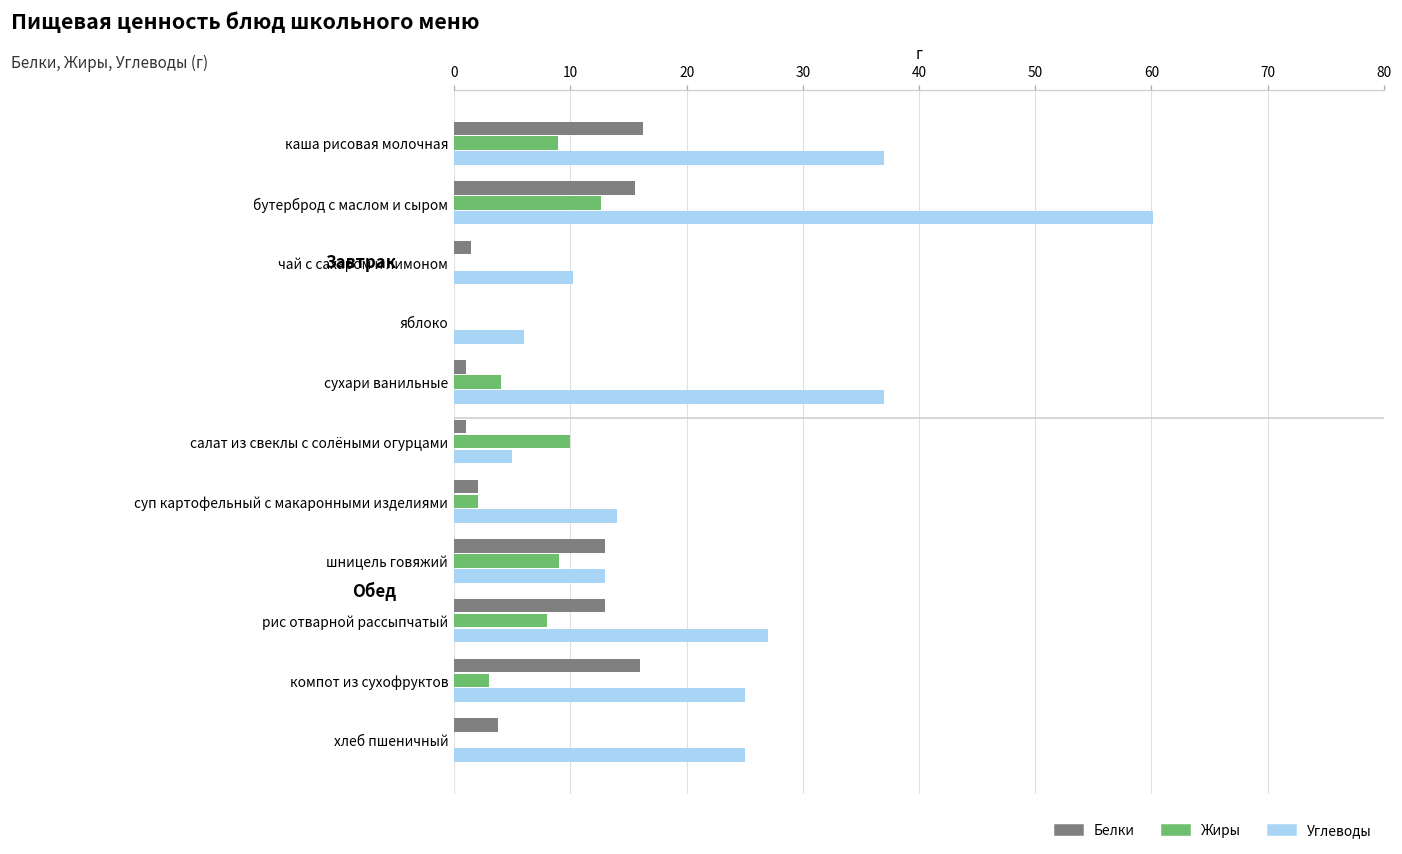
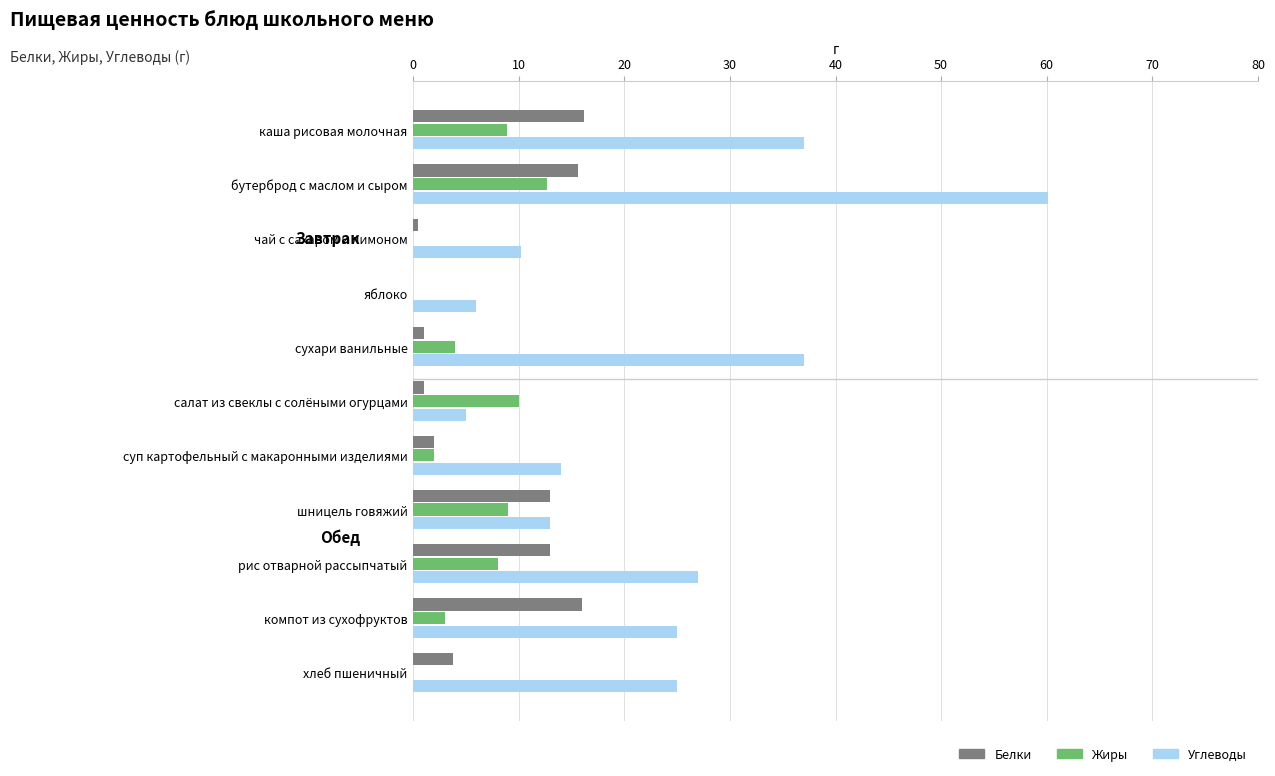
  {
    "Белки": {
      "каша рисовая молочная": 16.2,
      "бутерброд с маслом и сыром": 15.6,
-     "чай с сахаром и лимоном": 1.5,
+     "чай с сахаром и лимоном": 0.4,
      "яблоко": 0.0,
      "сухари ванильные": 1.0,
      "салат из свеклы с солёными огурцами": 1.0,
      "суп картофельный с макаронными изделиями": 2.0,
      "шницель говяжий": 13.0,
      "рис отварной рассыпчатый": 13.0,
      "компот из сухофруктов": 16.0,
      "хлеб пшеничный": 3.8
    },
    "Жиры": {
      "каша рисовая молочная": 8.9,
      "бутерброд с маслом и сыром": 12.6,
      "чай с сахаром и лимоном": 0.0,
      "яблоко": 0.0,
      "сухари ванильные": 4.0,
      "салат из свеклы с солёными огурцами": 10.0,
      "суп картофельный с макаронными изделиями": 2.0,
      "шницель говяжий": 9.0,
      "рис отварной рассыпчатый": 8.0,
      "компот из сухофруктов": 3.0,
      "хлеб пшеничный": 0.0
    },
    "Углеводы": {
      "каша рисовая молочная": 37.0,
      "бутерброд с маслом и сыром": 60.1,
      "чай с сахаром и лимоном": 10.3,
      "яблоко": 6.0,
      "сухари ванильные": 37.0,
      "салат из свеклы с солёными огурцами": 5.0,
      "суп картофельный с макаронными изделиями": 14.0,
      "шницель говяжий": 13.0,
      "рис отварной рассыпчатый": 27.0,
      "компот из сухофруктов": 25.0,
      "хлеб пшеничный": 25.0
    }
  }
